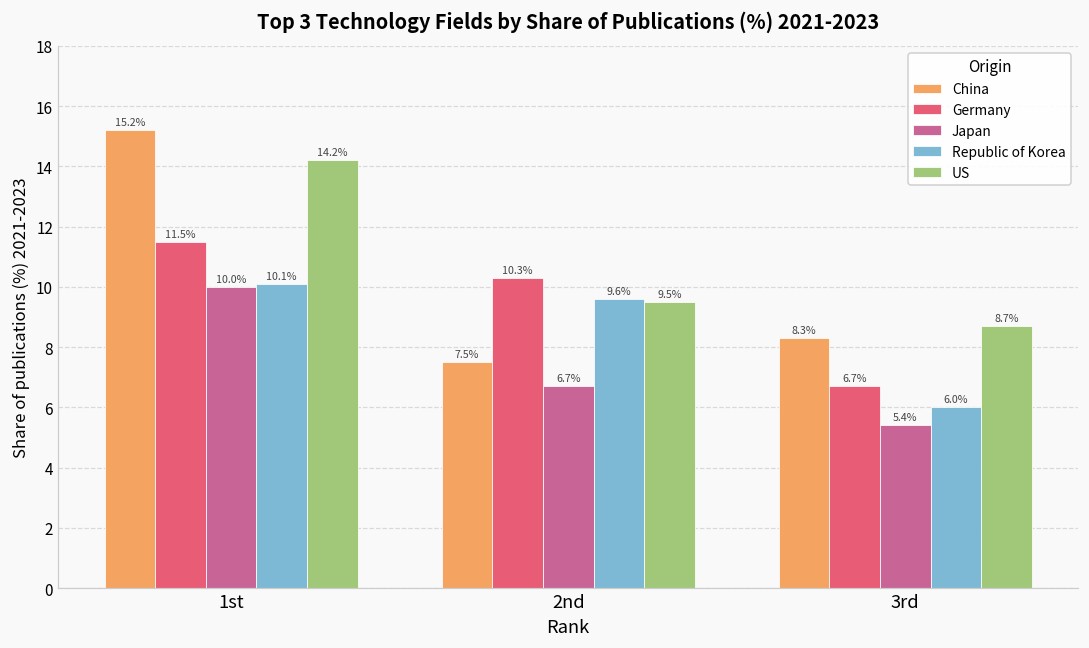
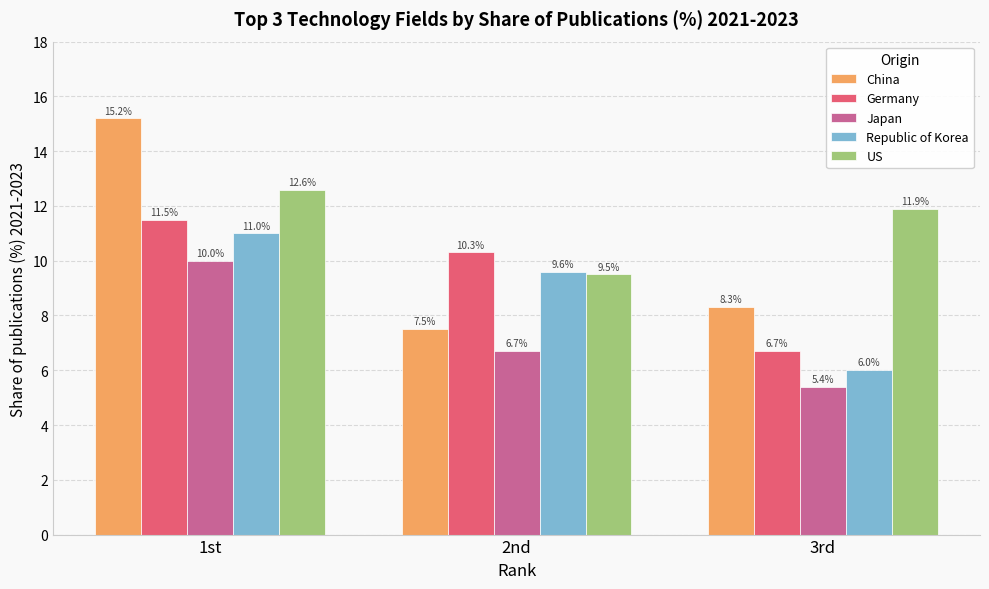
  {
    "China": {
      "1st": "15.2%",
      "2nd": "7.5%",
      "3rd": "8.3%"
    },
    "Republic of Korea": {
-     "1st": "10.1%",
+     "1st": "11.0%",
      "2nd": "9.6%",
      "3rd": "6.0%"
    },
    "US": {
-     "1st": "14.2%",
+     "1st": "12.6%",
      "2nd": "9.5%",
-     "3rd": "8.7%"
+     "3rd": "11.9%"
    }
  }
